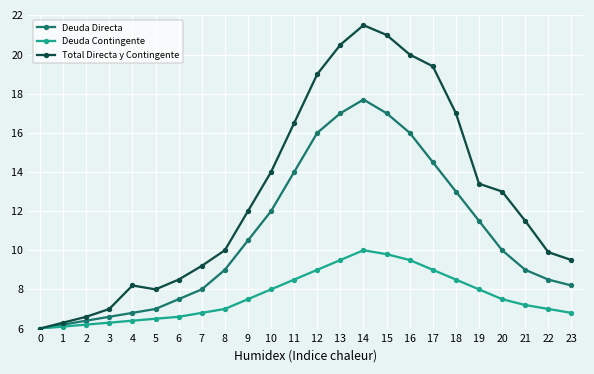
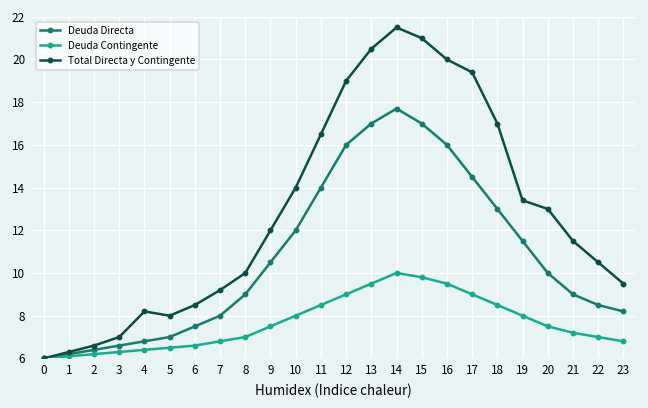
  {
    "Total Directa y Contingente": {
      "2": 6.6,
      "3": 7.0,
      "4": 8.2,
      "5": 8.0,
      "6": 8.5,
      "7": 9.2,
      "8": 10.0,
      "9": 12.0,
      "10": 14.0,
      "11": 16.5,
      "12": 19.0,
      "13": 20.5,
      "14": 21.5,
      "15": 21.0,
      "16": 20.0,
      "17": 19.4,
      "18": 17.0,
      "19": 13.4,
      "20": 13.0,
      "21": 11.5,
-     "22": 9.9,
+     "22": 10.5,
      "23": 9.5
    }
  }
